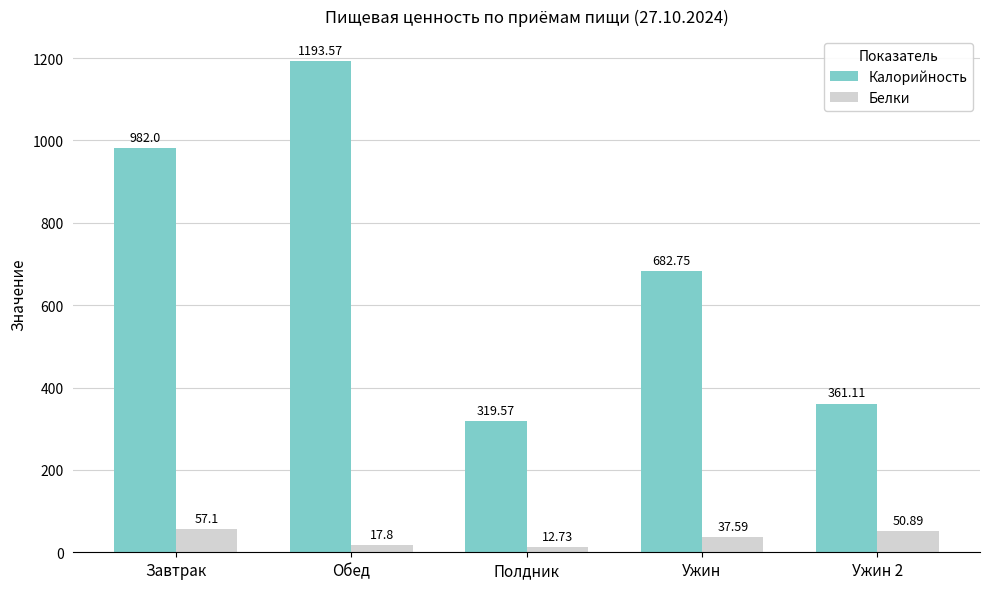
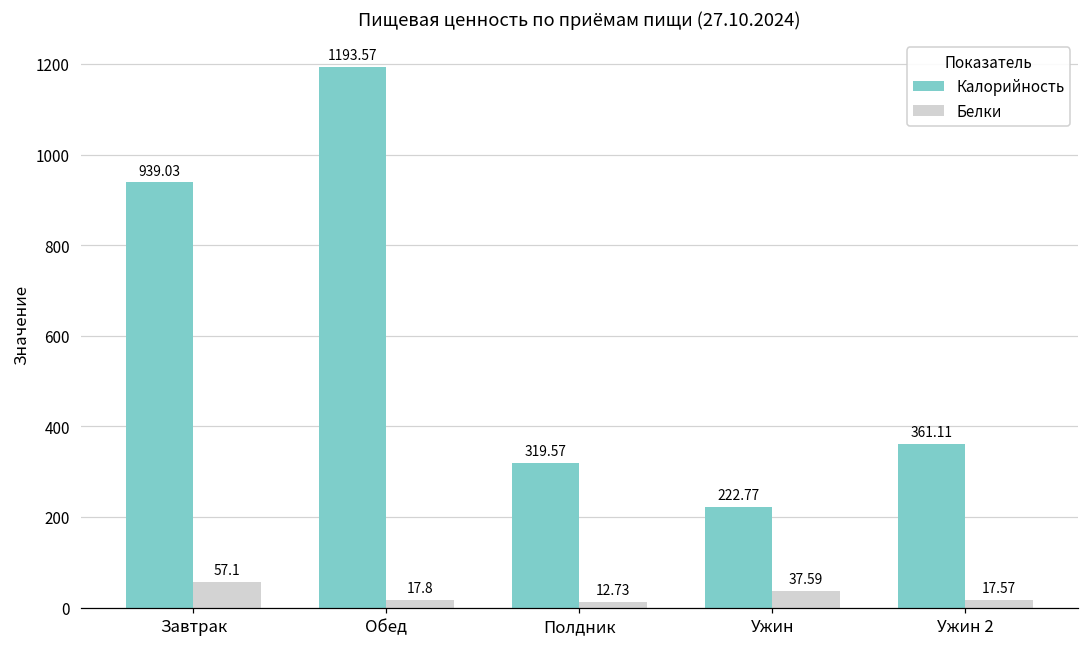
  {
    "Калорийность": {
-     "Завтрак": 982.0,
+     "Завтрак": 939.03,
      "Обед": 1193.57,
      "Полдник": 319.57,
-     "Ужин": 682.75,
+     "Ужин": 222.77,
      "Ужин 2": 361.11
    },
    "Белки": {
      "Завтрак": 57.1,
      "Обед": 17.8,
      "Полдник": 12.73,
      "Ужин": 37.59,
-     "Ужин 2": 50.89
+     "Ужин 2": 17.57
    }
  }
